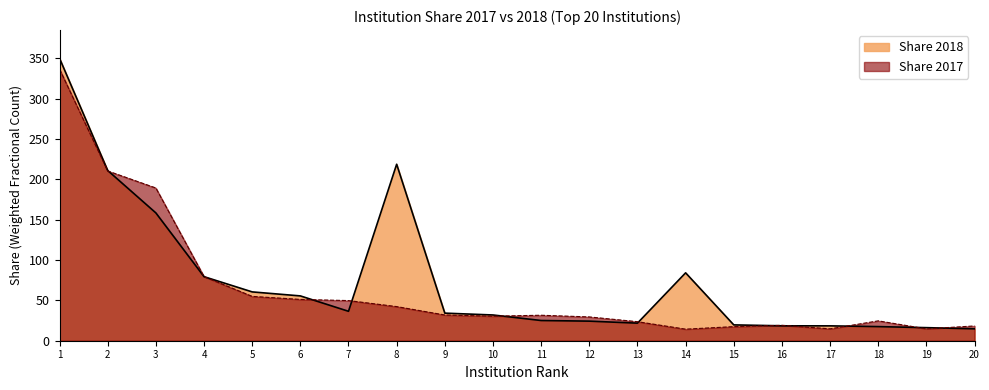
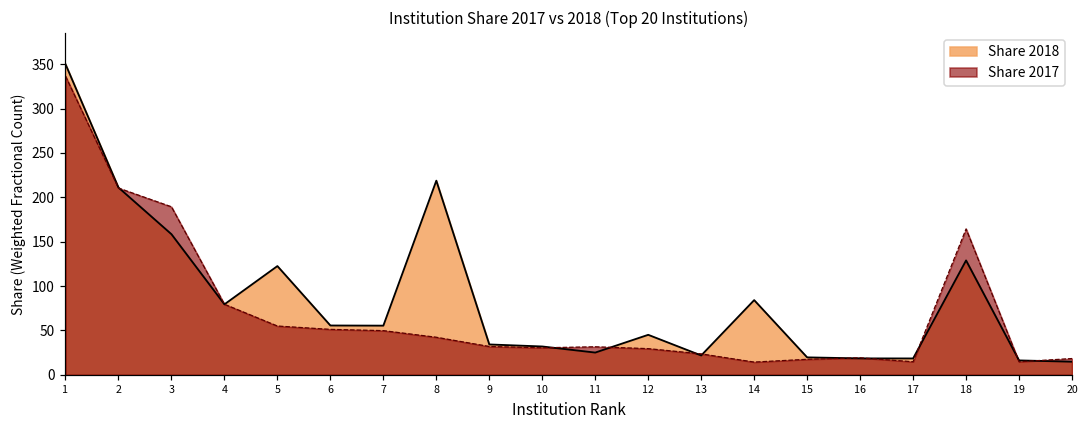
  {
    "Share 2018": {
      "1": 350,
      "3": 160,
-     "5": 60,
+     "5": 120,
      "6": 60,
-     "7": 40,
+     "7": 60,
      "8": 220,
      "11": 30,
-     "12": 20,
+     "12": 50,
      "14": 80,
      "17": 20,
-     "18": 20,
+     "18": 130,
      "20": 10
    },
    "Share 2017": {
      "1": 340,
      "3": 190,
      "5": 50,
      "6": 50,
      "7": 50,
      "8": 40,
      "11": 30,
      "12": 30,
      "14": 10,
      "17": 10,
-     "18": 20,
+     "18": 160,
      "20": 20
    }
  }
